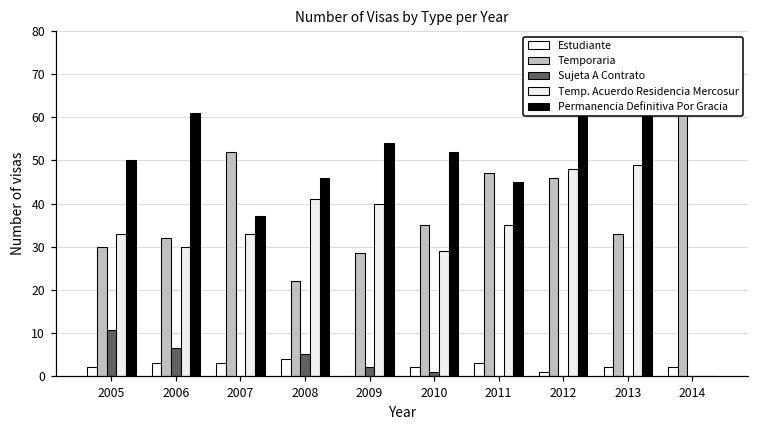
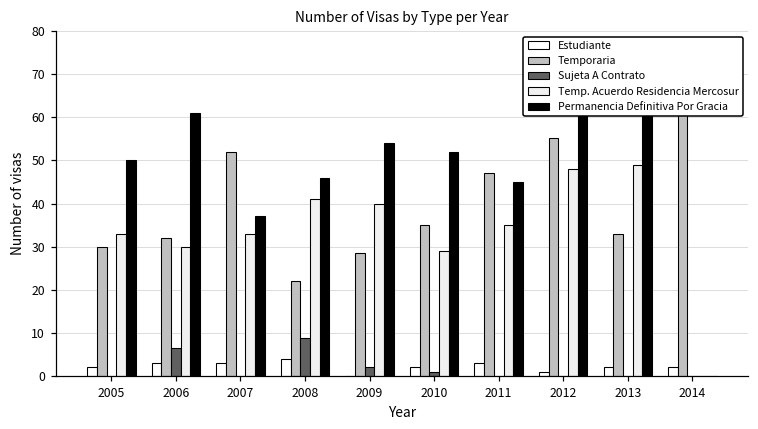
  {
    "Temporaria": {
      "2005": 30,
      "2006": 32,
      "2007": 52,
      "2008": 22,
      "2009": 29,
      "2010": 35,
      "2011": 47,
-     "2012": 46,
+     "2012": 55,
      "2013": 33
    },
    "Sujeta A Contrato": {
-     "2005": 11,
+     "2005": 0,
      "2006": 7,
      "2007": 0,
-     "2008": 5,
+     "2008": 9,
      "2009": 2,
      "2010": 1,
      "2011": 0,
      "2012": 0,
      "2013": 0,
      "2014": 0
    },
    "Permanencia Definitiva Por Gracia": {
      "2005": 50,
      "2006": 61,
      "2007": 37,
      "2008": 46,
      "2009": 54,
      "2010": 52,
      "2011": 45,
      "2014": 0
    }
  }
